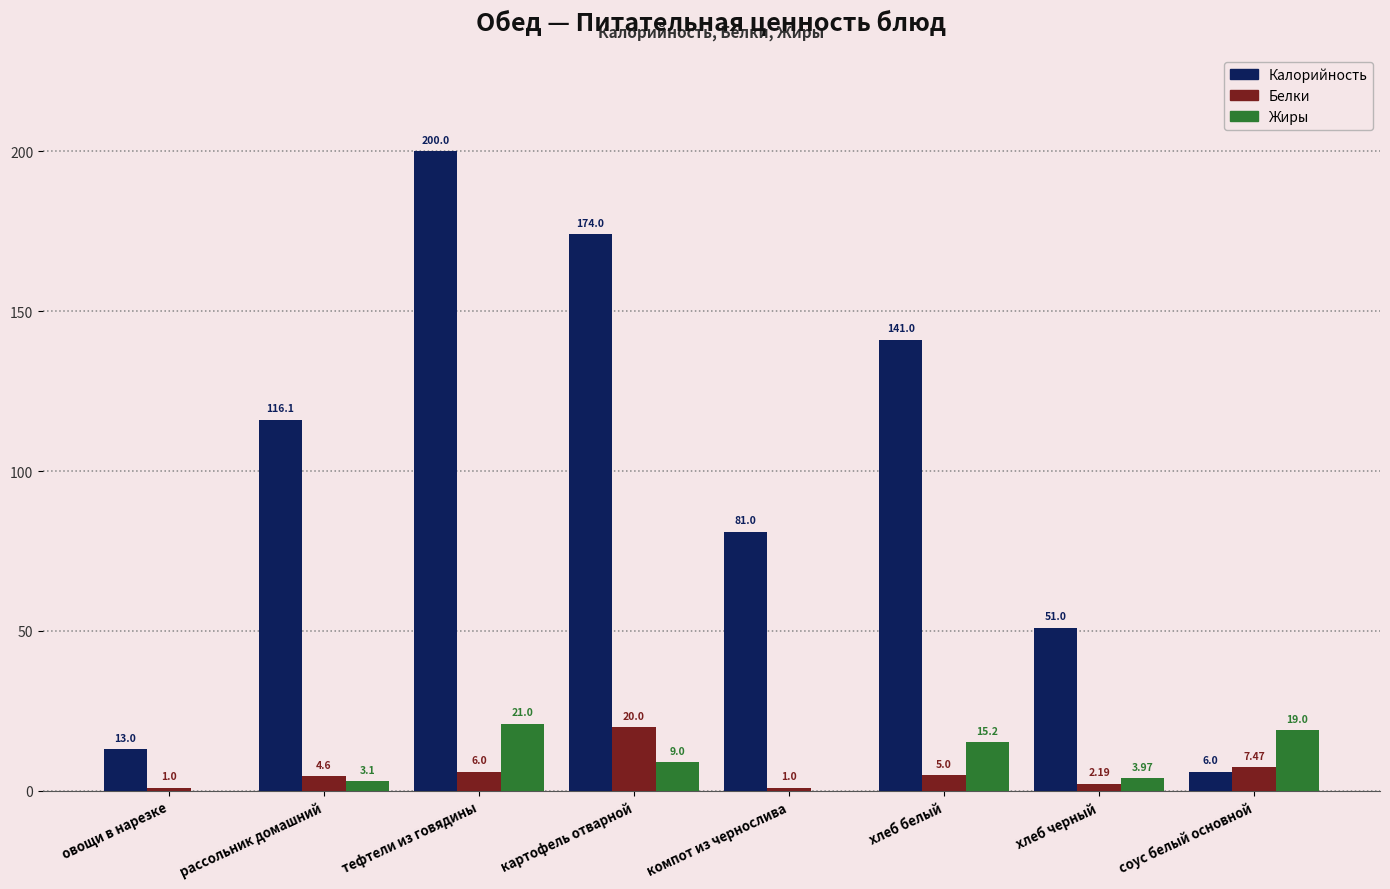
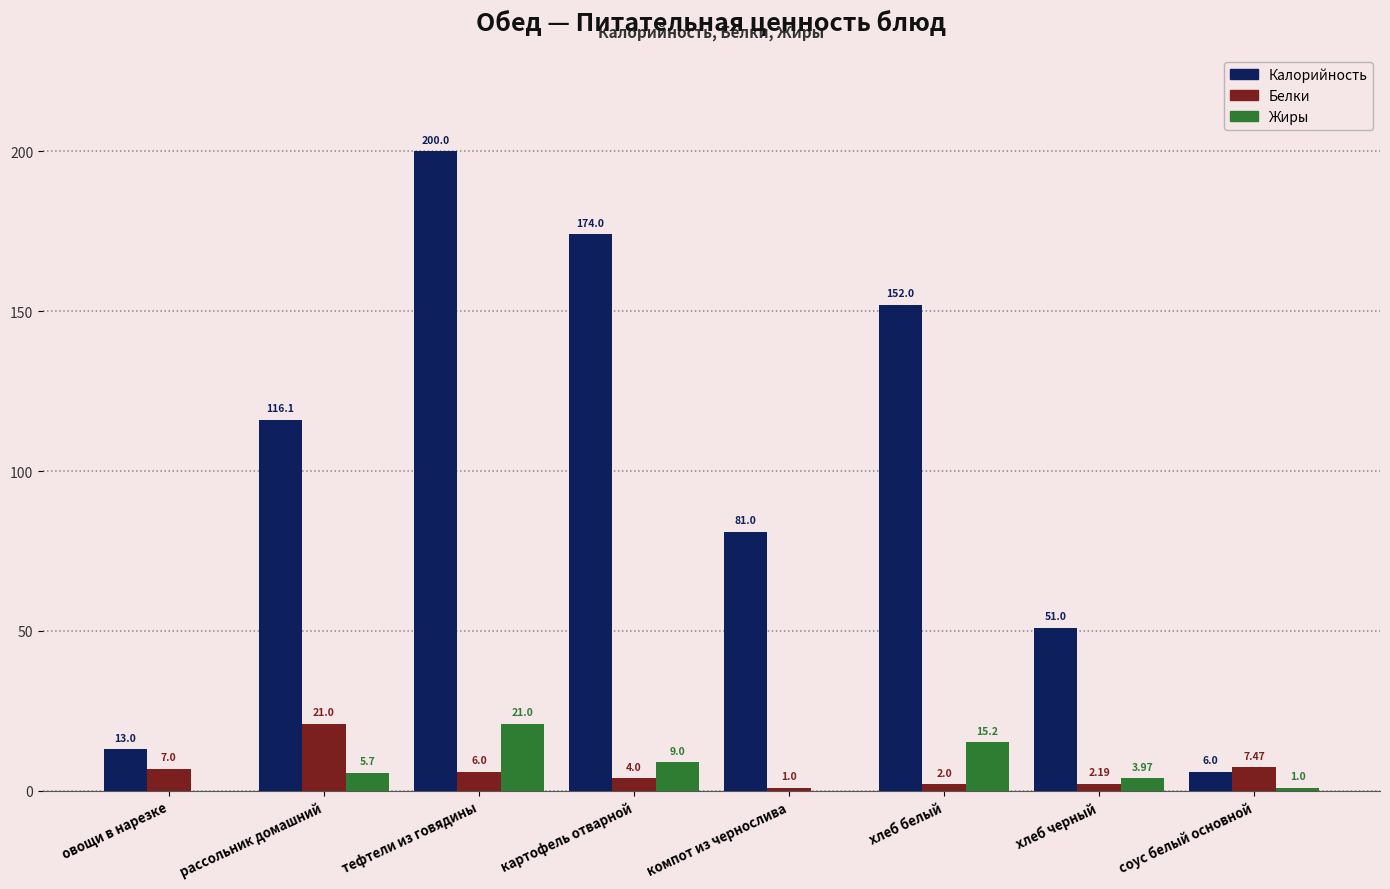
  {
    "Калорийность": {
      "овощи в нарезке": 13.0,
      "рассольник домашний": 116.1,
      "тефтели из говядины": 200.0,
      "картофель отварной": 174.0,
      "компот из чернослива": 81.0,
-     "хлеб белый": 141.0,
+     "хлеб белый": 152.0,
      "хлеб черный": 51.0,
      "соус белый основной": 6.0
    },
    "Белки": {
-     "овощи в нарезке": 1.0,
-     "рассольник домашний": 4.6,
+     "овощи в нарезке": 7.0,
+     "рассольник домашний": 21.0,
      "тефтели из говядины": 6.0,
-     "картофель отварной": 20.0,
+     "картофель отварной": 4.0,
      "компот из чернослива": 1.0,
-     "хлеб белый": 5.0,
+     "хлеб белый": 2.0,
      "хлеб черный": 2.19,
      "соус белый основной": 7.47
    },
    "Жиры": {
-     "рассольник домашний": 3.1,
+     "рассольник домашний": 5.7,
      "тефтели из говядины": 21.0,
      "картофель отварной": 9.0,
      "хлеб белый": 15.2,
      "хлеб черный": 3.97,
-     "соус белый основной": 19.0
+     "соус белый основной": 1.0
    }
  }
